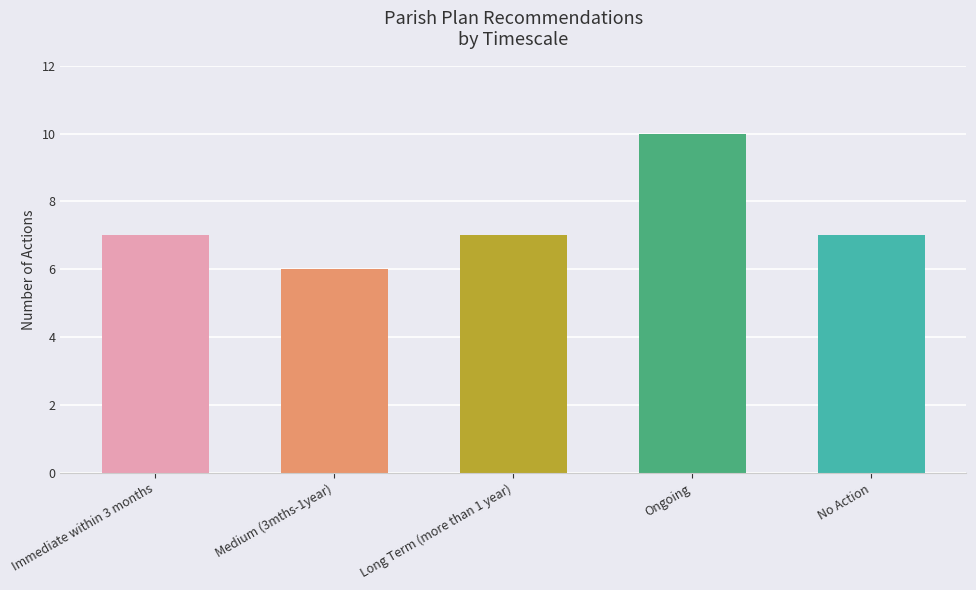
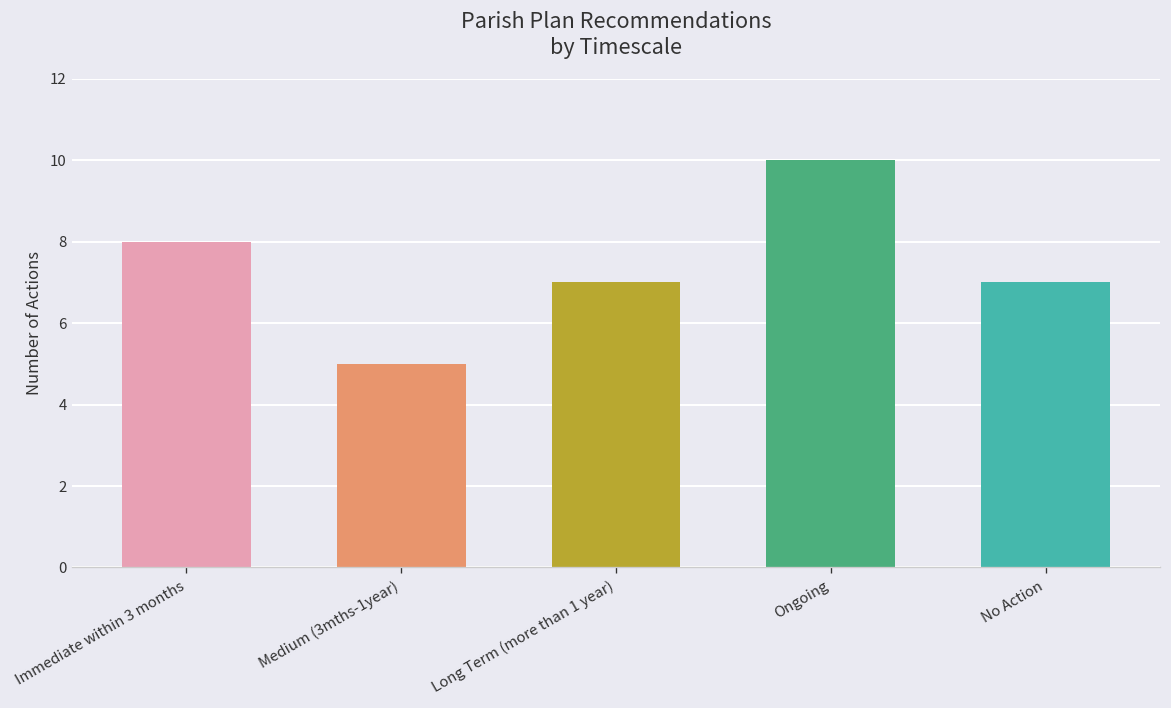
  {
-   "Immediate within 3 months": 7,
-   "Medium (3mths-1year)": 6,
+   "Immediate within 3 months": 8,
+   "Medium (3mths-1year)": 5,
    "Long Term (more than 1 year)": 7,
    "Ongoing": 10,
    "No Action": 7
  }
